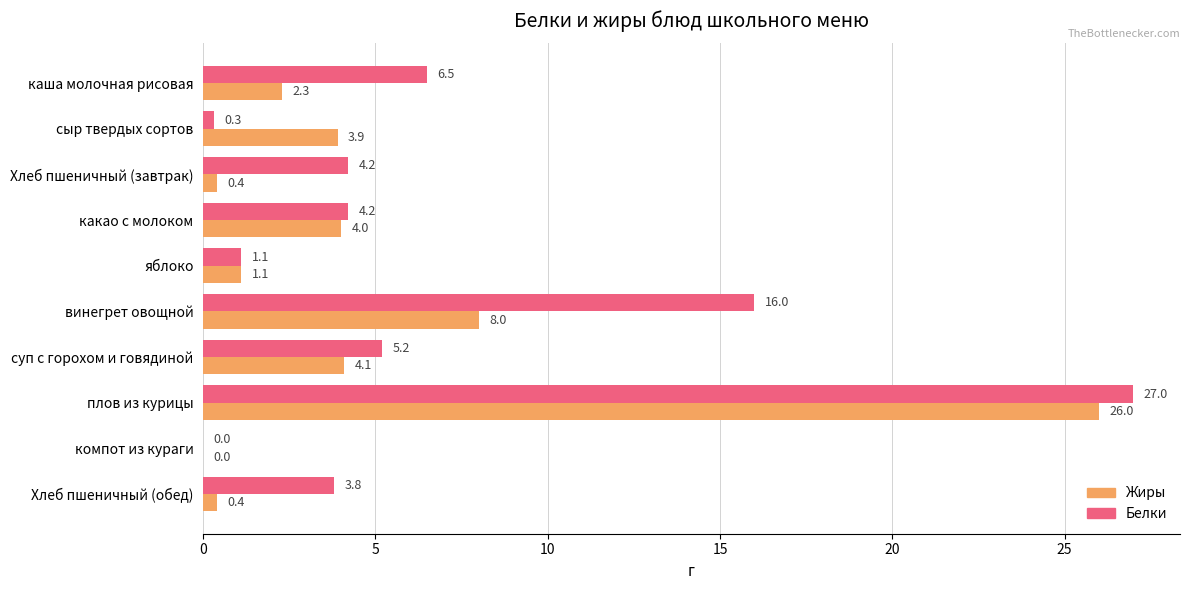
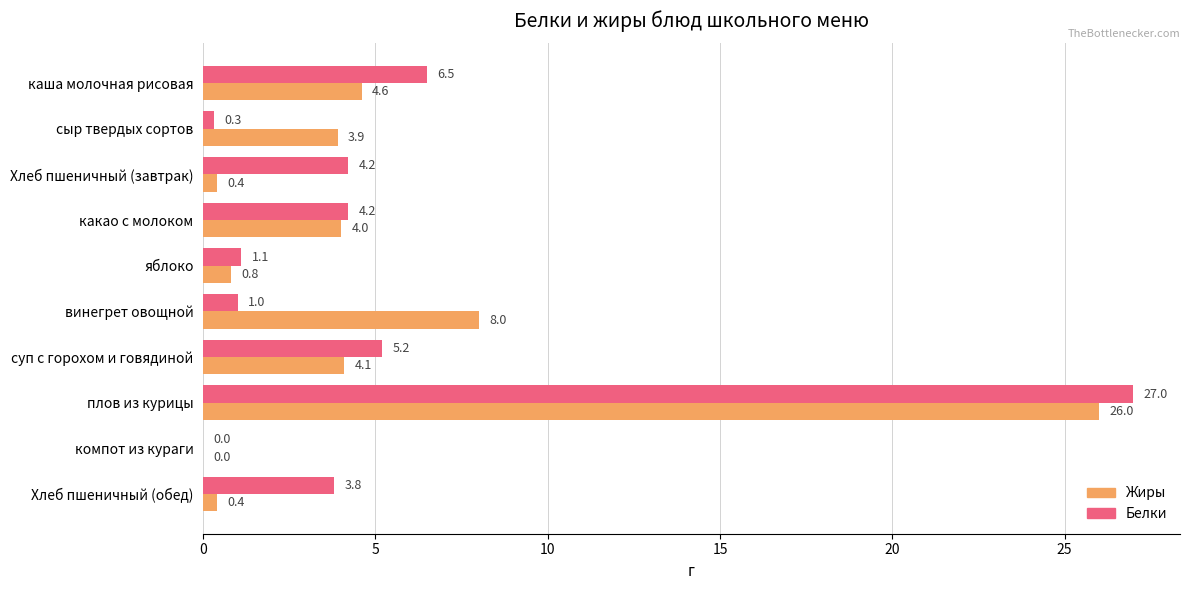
  {
    "Жиры": {
-     "каша молочная рисовая": 2.3,
+     "каша молочная рисовая": 4.6,
      "сыр твердых сортов": 3.9,
      "Хлеб пшеничный (завтрак)": 0.4,
      "какао с молоком": 4.0,
-     "яблоко": 1.1,
+     "яблоко": 0.8,
      "винегрет овощной": 8.0,
      "суп с горохом и говядиной": 4.1,
      "плов из курицы": 26.0,
      "компот из кураги": 0.0,
      "Хлеб пшеничный (обед)": 0.4
    },
    "Белки": {
      "каша молочная рисовая": 6.5,
      "сыр твердых сортов": 0.3,
      "Хлеб пшеничный (завтрак)": 4.2,
      "какао с молоком": 4.2,
      "яблоко": 1.1,
-     "винегрет овощной": 16.0,
+     "винегрет овощной": 1.0,
      "суп с горохом и говядиной": 5.2,
      "плов из курицы": 27.0,
      "компот из кураги": 0.0,
      "Хлеб пшеничный (обед)": 3.8
    }
  }
